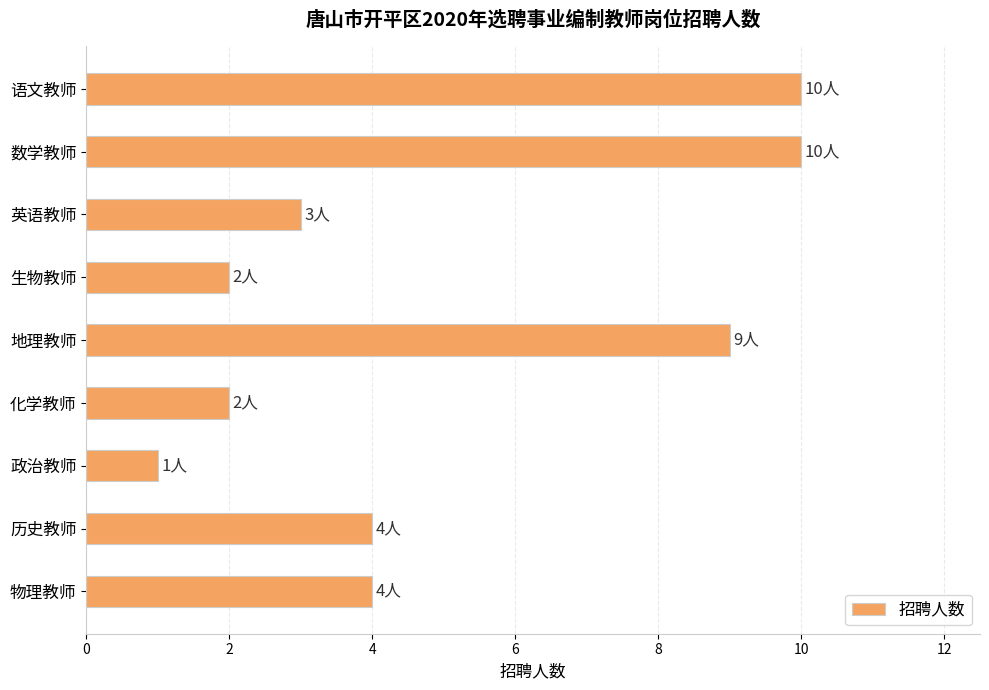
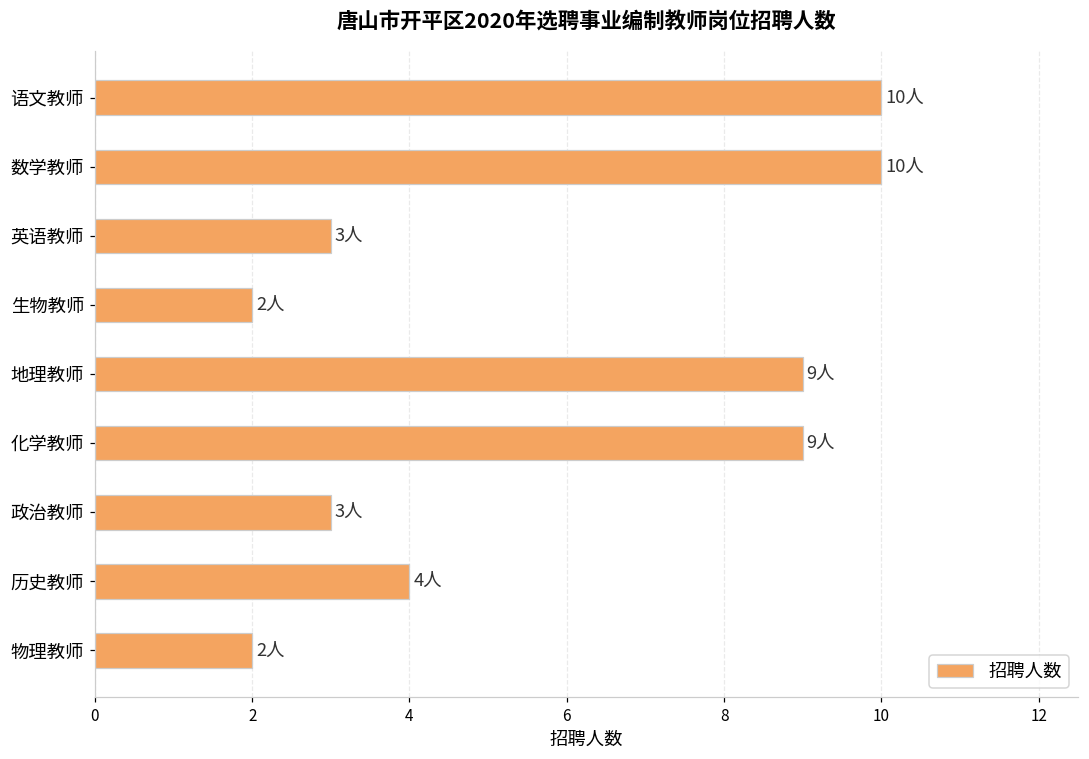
  {
    "语文教师": "10人",
    "数学教师": "10人",
    "英语教师": "3人",
    "生物教师": "2人",
    "地理教师": "9人",
-   "化学教师": "2人",
-   "政治教师": "1人",
+   "化学教师": "9人",
+   "政治教师": "3人",
    "历史教师": "4人",
-   "物理教师": "4人"
+   "物理教师": "2人"
  }
